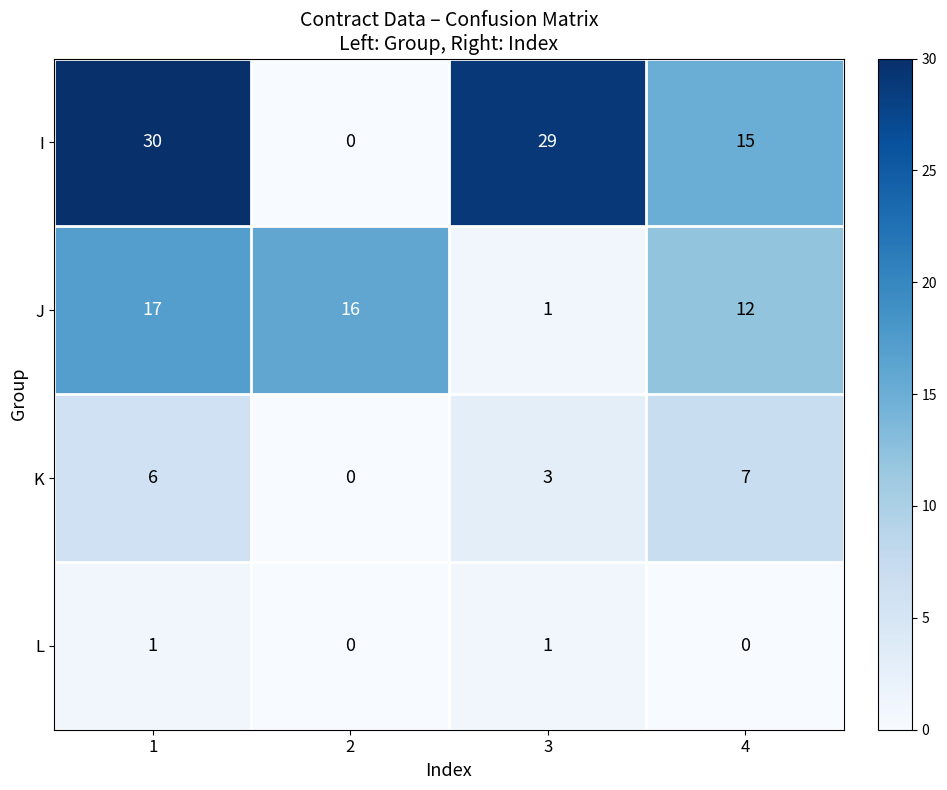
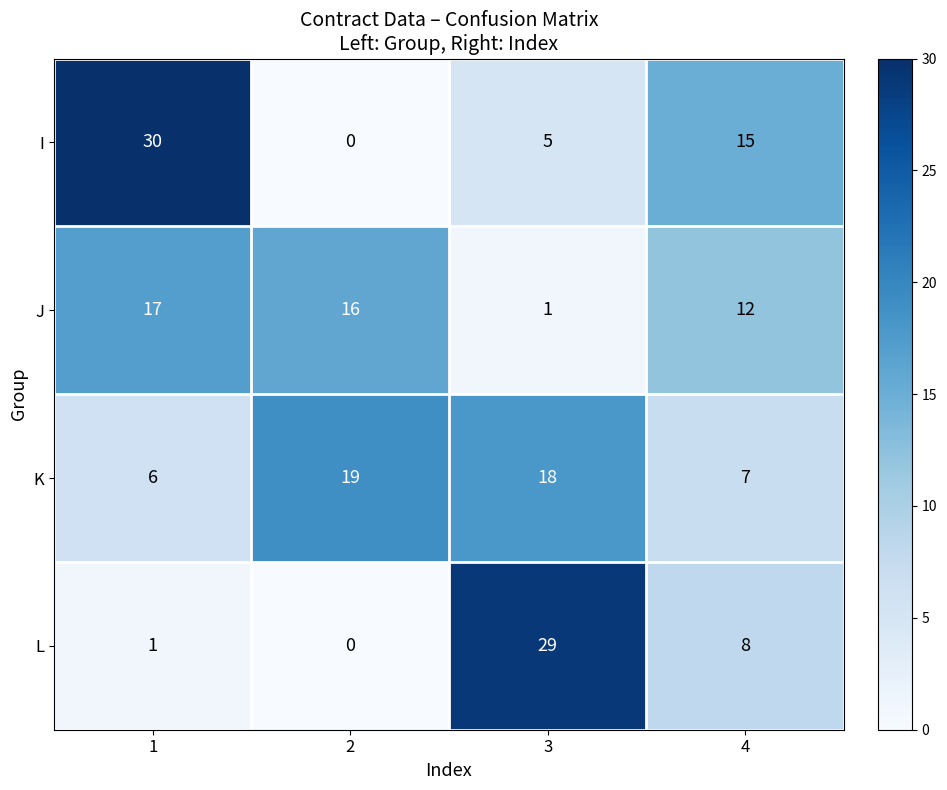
  {
    "I": {
      "1": 30,
      "2": 0,
-     "3": 29,
+     "3": 5,
      "4": 15
    },
    "J": {
      "1": 17,
      "2": 16,
      "3": 1,
      "4": 12
    },
    "K": {
      "1": 6,
-     "2": 0,
-     "3": 3,
+     "2": 19,
+     "3": 18,
      "4": 7
    },
    "L": {
      "1": 1,
      "2": 0,
-     "3": 1,
-     "4": 0
+     "3": 29,
+     "4": 8
    }
  }
